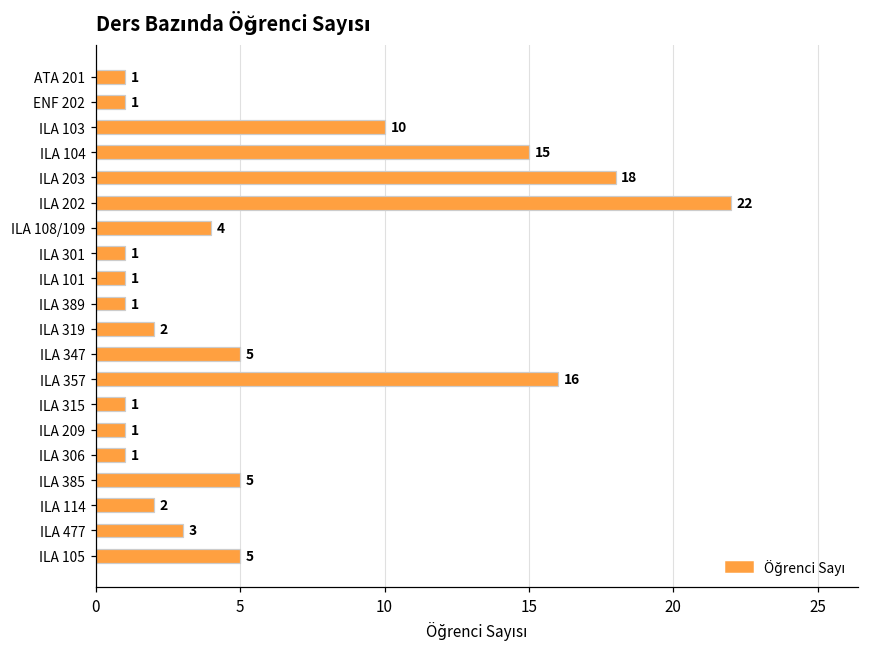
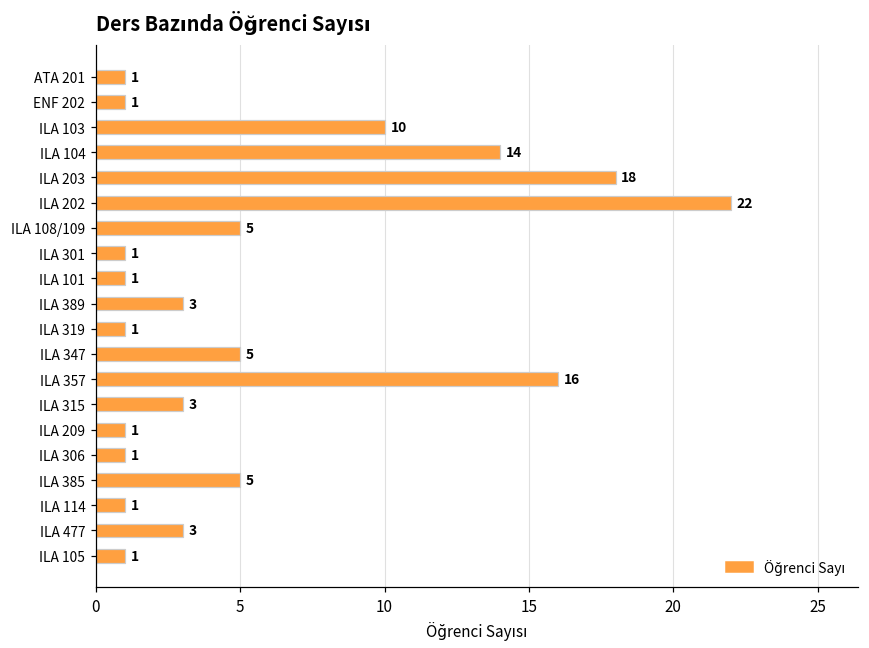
  {
    "ATA 201": 1,
    "ENF 202": 1,
    "ILA 103": 10,
-   "ILA 104": 15,
+   "ILA 104": 14,
    "ILA 203": 18,
    "ILA 202": 22,
-   "ILA 108/109": 4,
+   "ILA 108/109": 5,
    "ILA 301": 1,
    "ILA 101": 1,
-   "ILA 389": 1,
-   "ILA 319": 2,
+   "ILA 389": 3,
+   "ILA 319": 1,
    "ILA 347": 5,
    "ILA 357": 16,
-   "ILA 315": 1,
+   "ILA 315": 3,
    "ILA 209": 1,
    "ILA 306": 1,
    "ILA 385": 5,
-   "ILA 114": 2,
+   "ILA 114": 1,
    "ILA 477": 3,
-   "ILA 105": 5
+   "ILA 105": 1
  }
